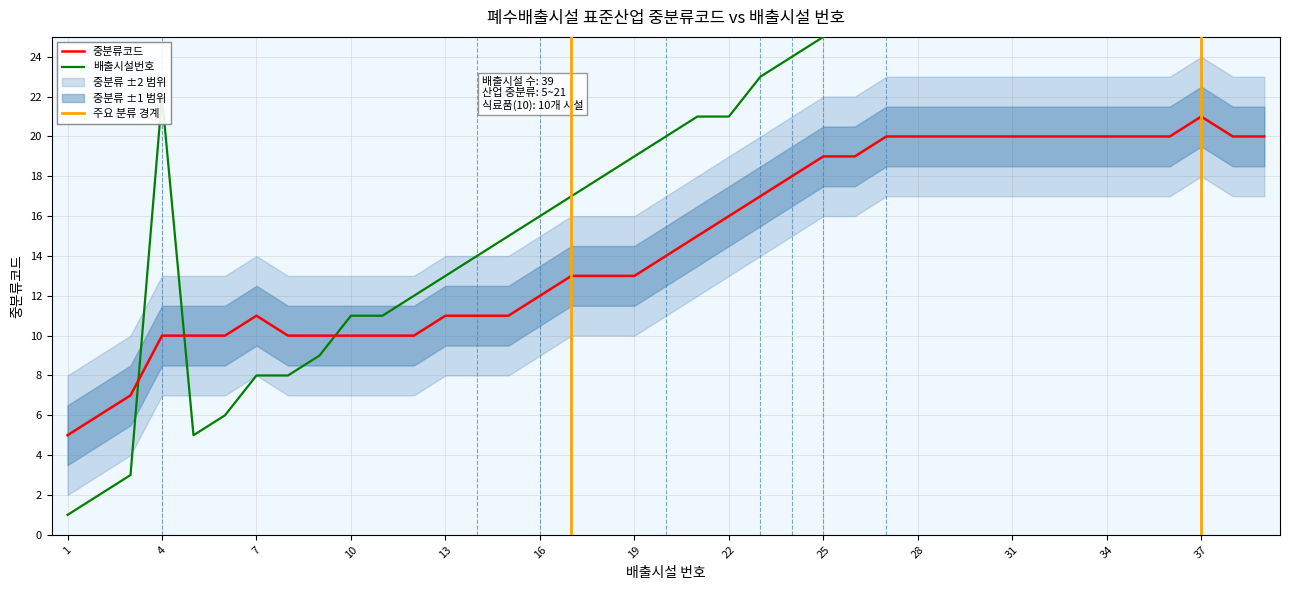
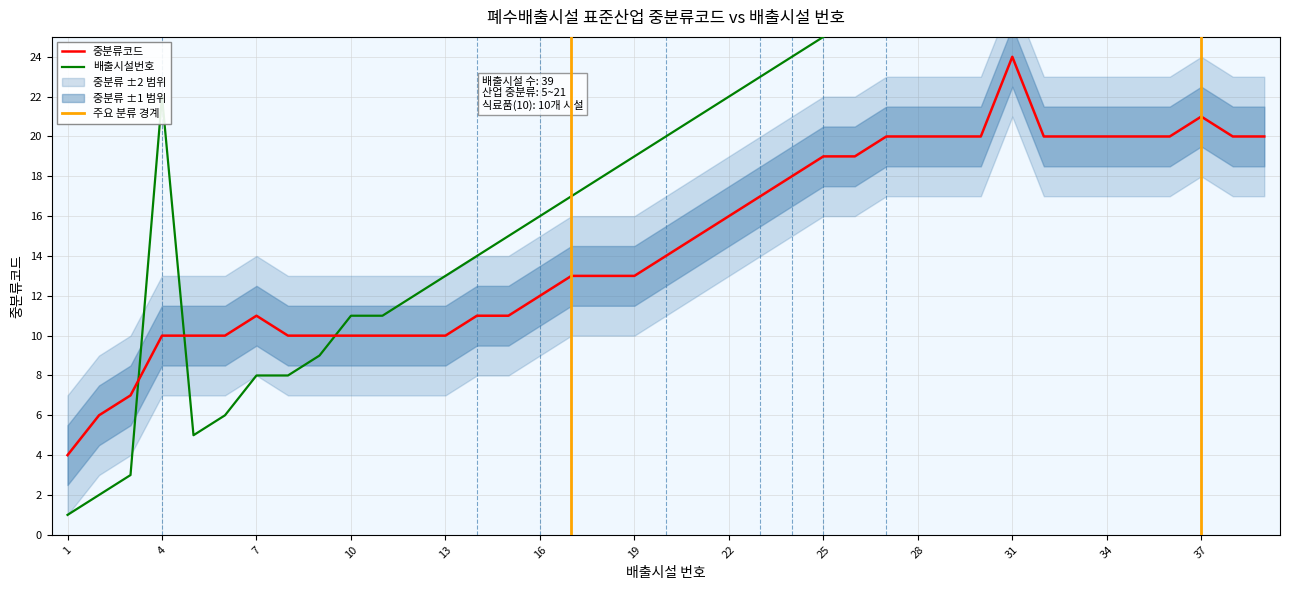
  {
    "중분류코드": {
-     "1": 5,
+     "1": 4,
      "4": 10,
      "7": 11,
      "10": 10,
-     "13": 11,
+     "13": 10,
      "16": 12,
      "19": 13,
      "22": 16,
      "25": 19,
      "28": 20,
-     "31": 20,
+     "31": 24,
      "34": 20,
      "37": 21
    },
    "배출시설번호": {
      "1": 1,
      "7": 8,
      "10": 11,
      "16": 16,
      "19": 19,
-     "22": 21,
+     "22": 22,
      "25": 25
    }
  }
